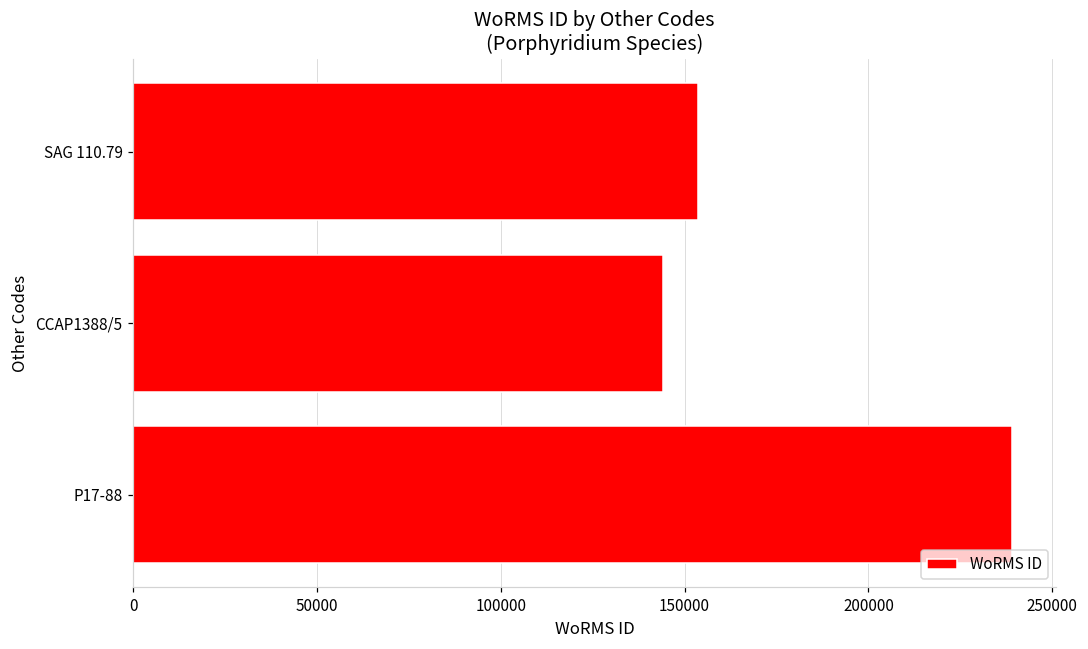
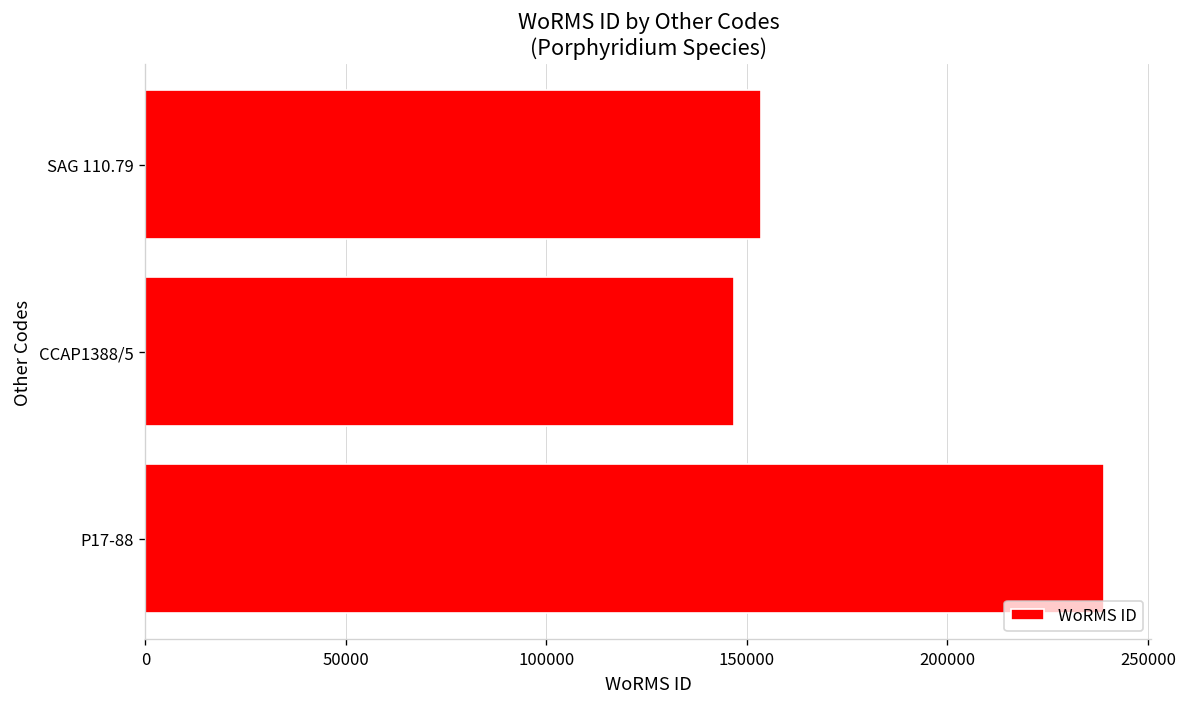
  {
    "SAG 110.79": 154000,
-   "CCAP1388/5": 144000,
+   "CCAP1388/5": 147000,
    "P17-88": 239000
  }
